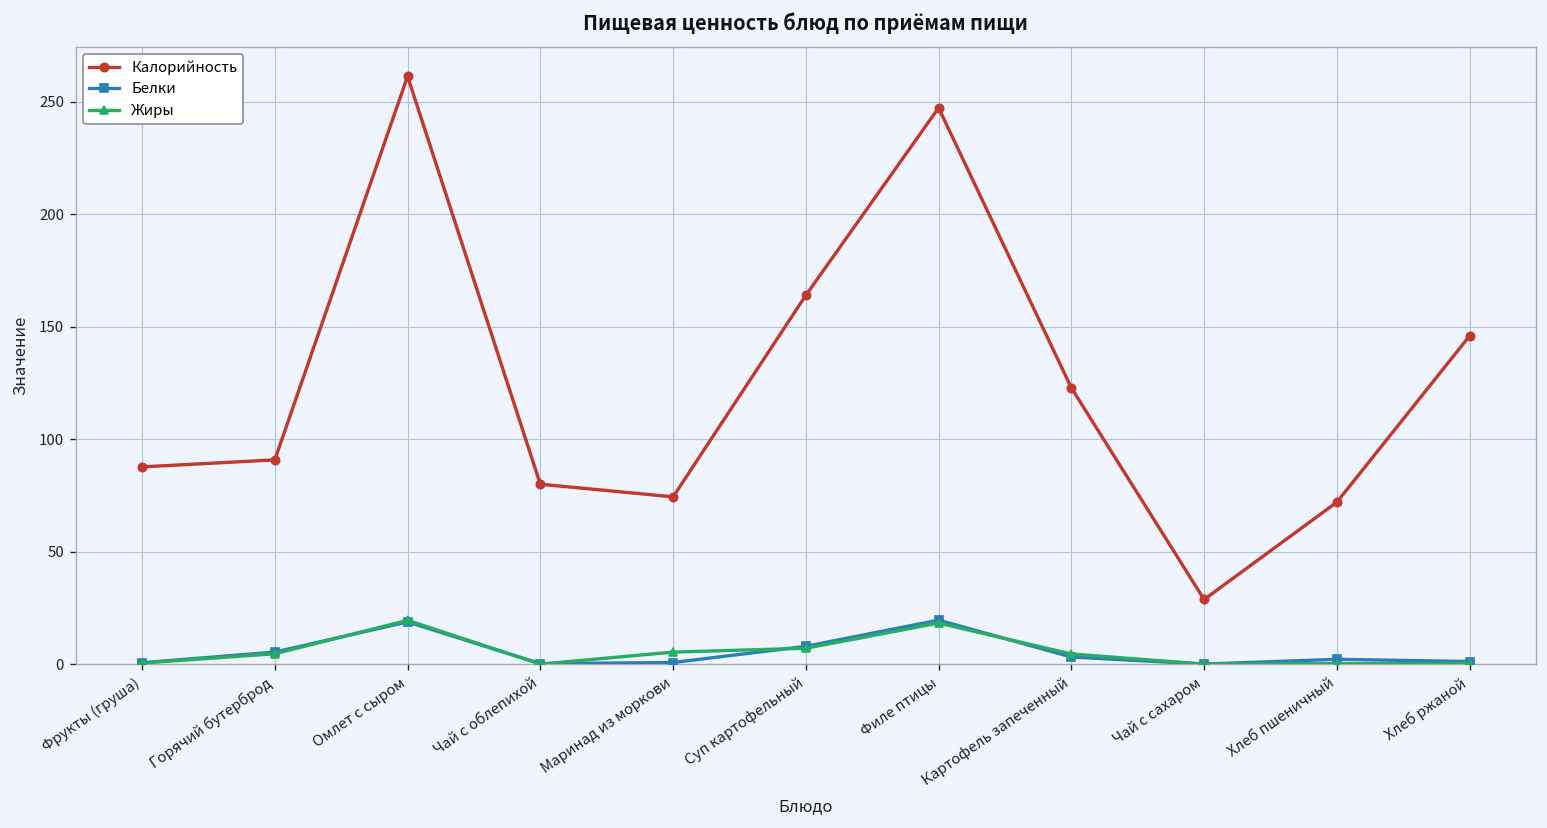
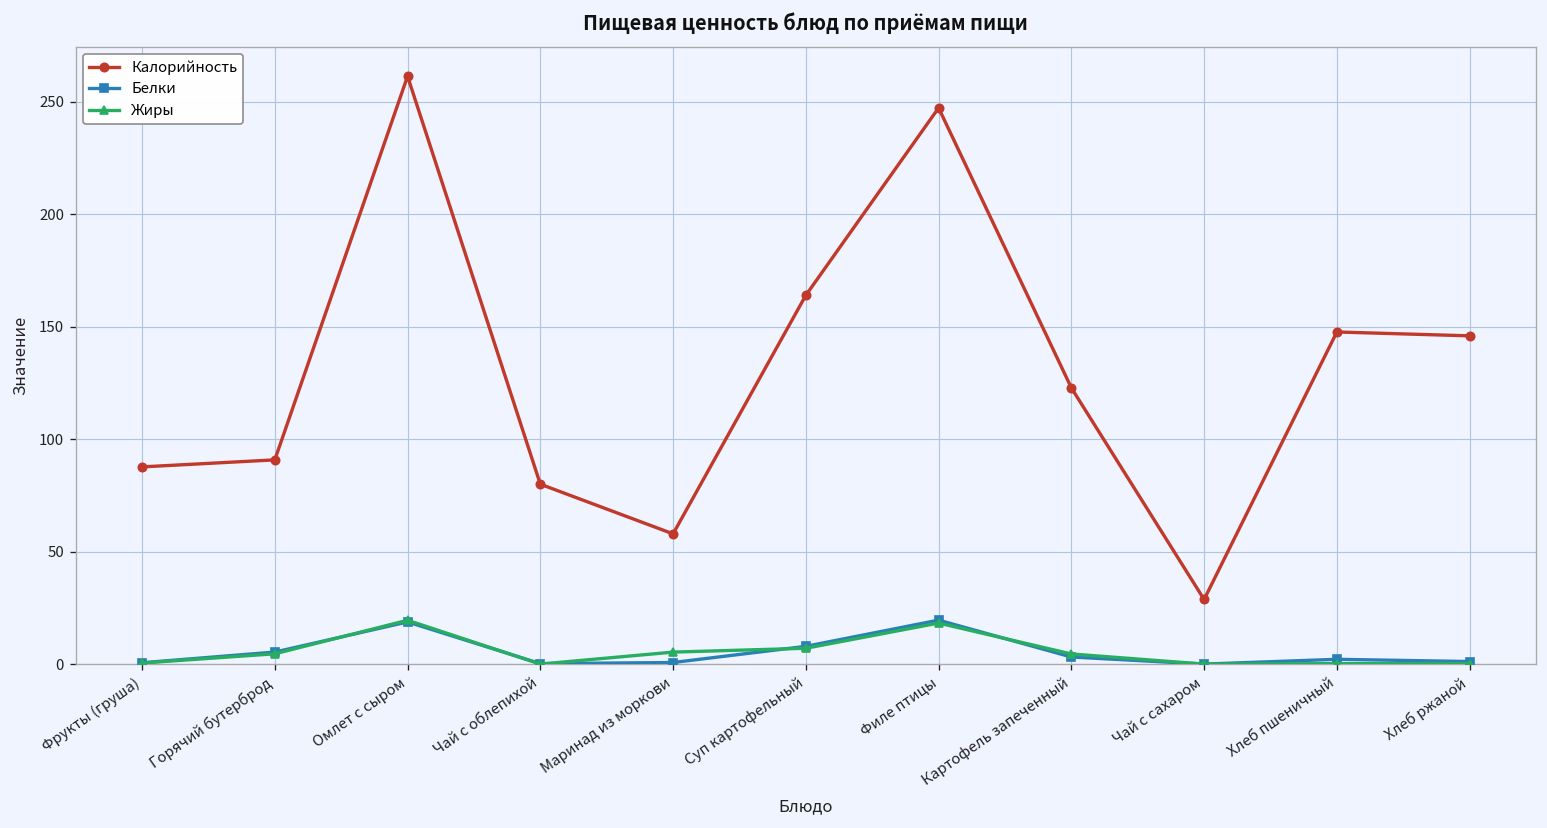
  {
    "Калорийность": {
      "Фрукты (груша)": 88,
      "Горячий бутерброд": 91,
      "Омлет с сыром": 261,
      "Чай с облепихой": 80,
-     "Маринад из моркови": 74,
+     "Маринад из моркови": 58,
      "Суп картофельный": 164,
      "Филе птицы": 247,
      "Картофель запеченный": 123,
      "Чай с сахаром": 29,
-     "Хлеб пшеничный": 72,
+     "Хлеб пшеничный": 148,
      "Хлеб ржаной": 146
    },
    "Белки": {
      "Маринад из моркови": 1,
      "Хлеб пшеничный": 2
    },
    "Жиры": {
      "Маринад из моркови": 5,
      "Хлеб пшеничный": 0
    }
  }
